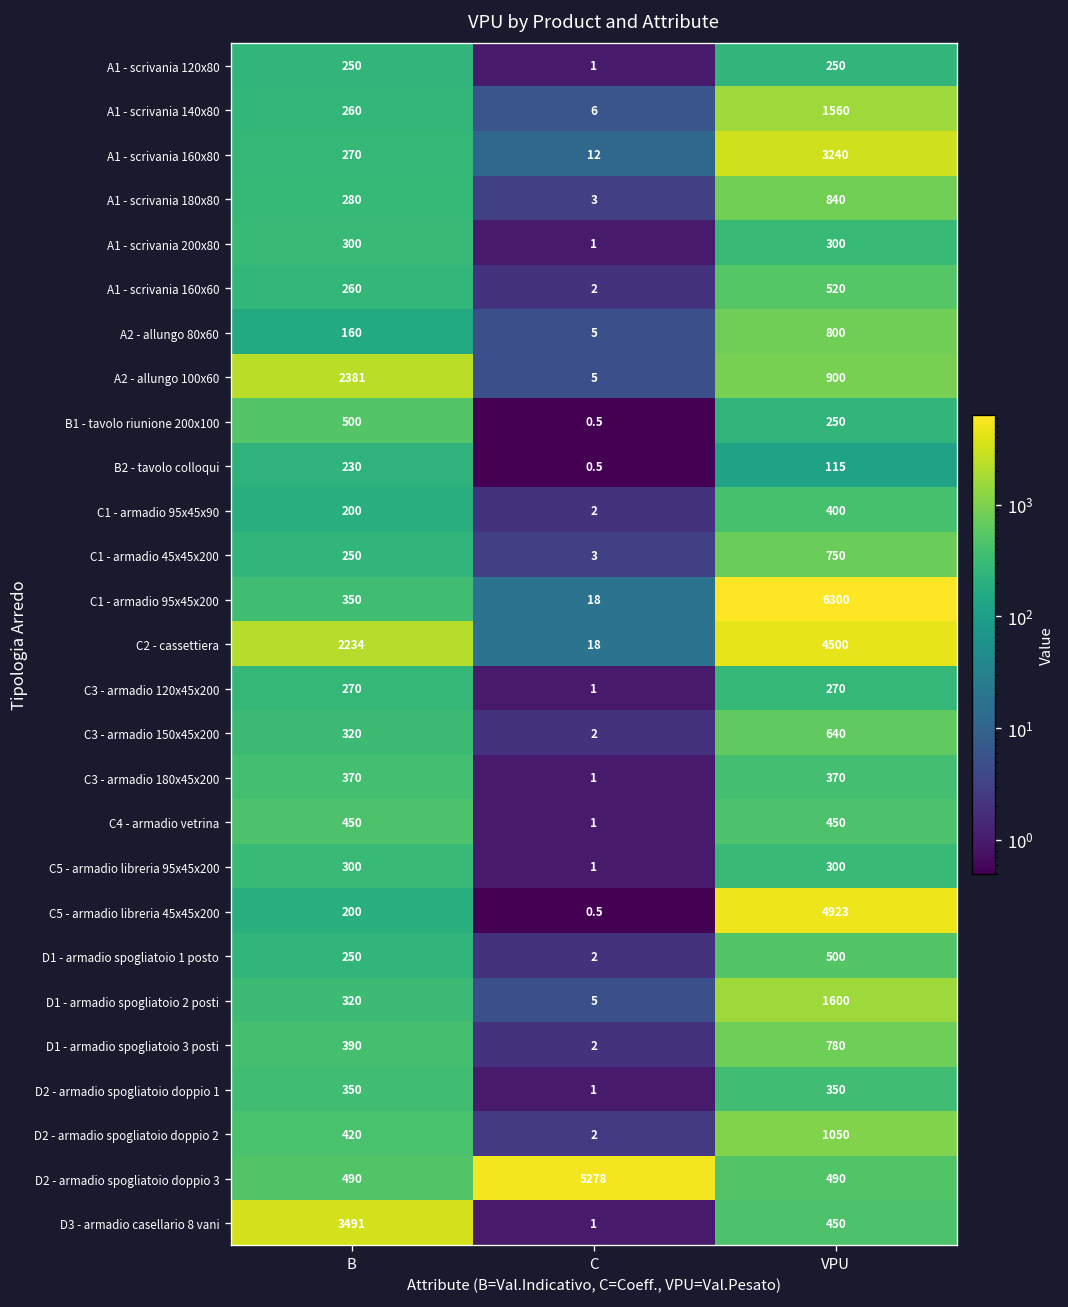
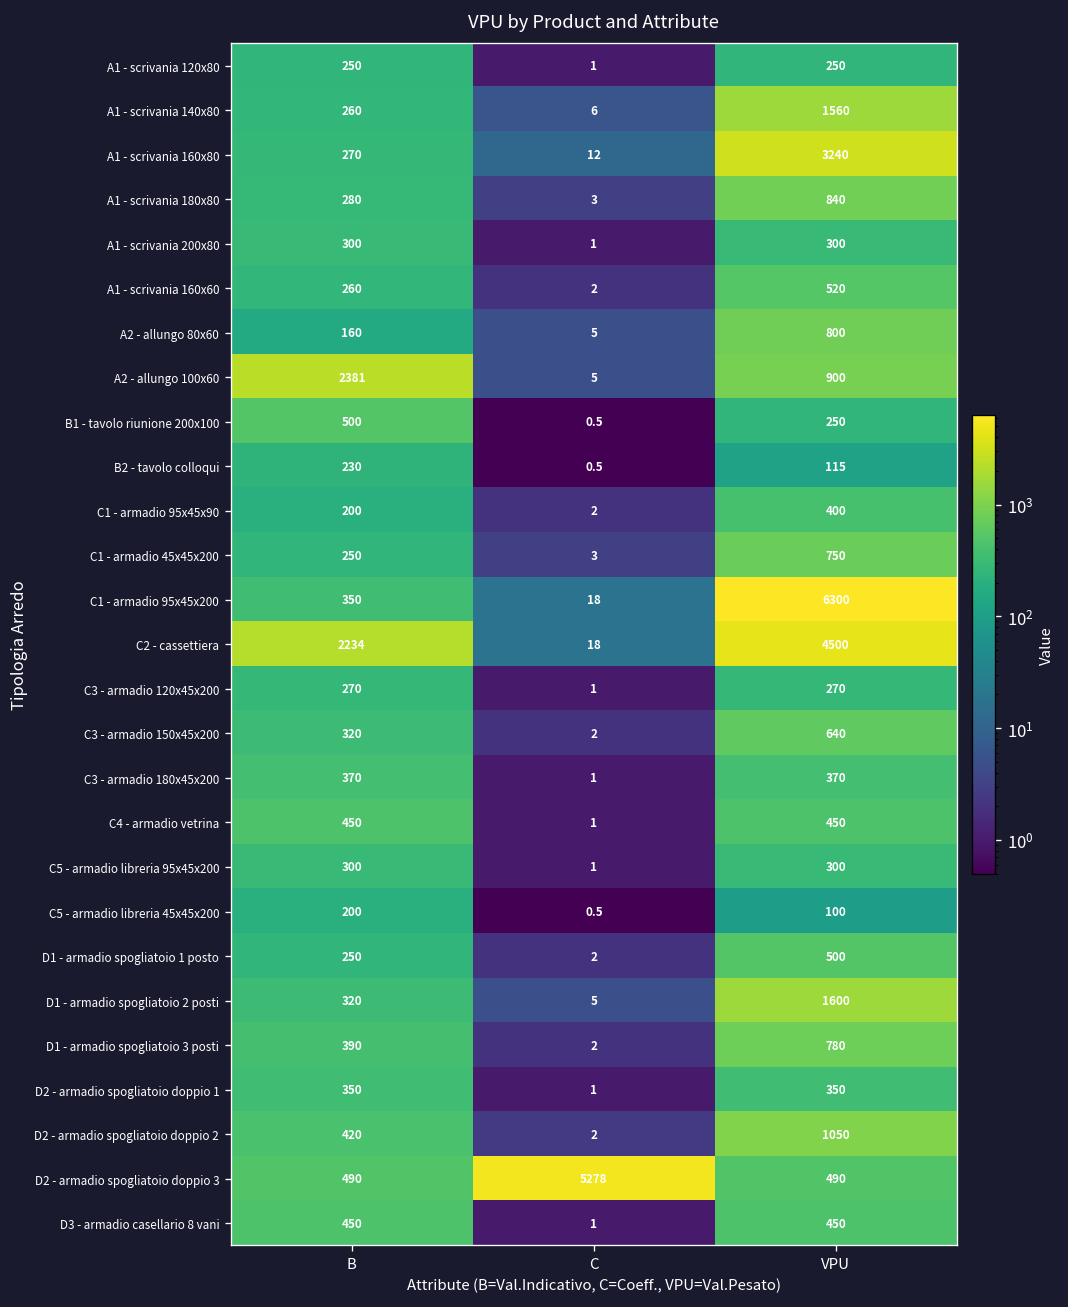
  {
    "A1 - scrivania 120x80": {
      "B": 250,
      "C": 1,
      "VPU": 250
    },
    "A1 - scrivania 140x80": {
      "B": 260,
      "C": 6,
      "VPU": 1560
    },
    "A1 - scrivania 160x80": {
      "B": 270,
      "C": 12,
      "VPU": 3240
    },
    "A1 - scrivania 180x80": {
      "B": 280,
      "C": 3,
      "VPU": 840
    },
    "A1 - scrivania 200x80": {
      "B": 300,
      "C": 1,
      "VPU": 300
    },
    "A1 - scrivania 160x60": {
      "B": 260,
      "C": 2,
      "VPU": 520
    },
    "A2 - allungo 80x60": {
      "B": 160,
      "C": 5,
      "VPU": 800
    },
    "A2 - allungo 100x60": {
      "B": 2381,
      "C": 5,
      "VPU": 900
    },
    "B1 - tavolo riunione 200x100": {
      "B": 500,
      "C": 0.5,
      "VPU": 250
    },
    "B2 - tavolo colloqui": {
      "B": 230,
      "C": 0.5,
      "VPU": 115
    },
    "C1 - armadio 95x45x90": {
      "B": 200,
      "C": 2,
      "VPU": 400
    },
    "C1 - armadio 45x45x200": {
      "B": 250,
      "C": 3,
      "VPU": 750
    },
    "C1 - armadio 95x45x200": {
      "B": 350,
      "C": 18,
      "VPU": 6300
    },
    "C2 - cassettiera": {
      "B": 2234,
      "C": 18,
      "VPU": 4500
    },
    "C3 - armadio 120x45x200": {
      "B": 270,
      "C": 1,
      "VPU": 270
    },
    "C3 - armadio 150x45x200": {
      "B": 320,
      "C": 2,
      "VPU": 640
    },
    "C3 - armadio 180x45x200": {
      "B": 370,
      "C": 1,
      "VPU": 370
    },
    "C4 - armadio vetrina": {
      "B": 450,
      "C": 1,
      "VPU": 450
    },
    "C5 - armadio libreria 95x45x200": {
      "B": 300,
      "C": 1,
      "VPU": 300
    },
    "C5 - armadio libreria 45x45x200": {
      "B": 200,
      "C": 0.5,
-     "VPU": 4923
+     "VPU": 100
    },
    "D1 - armadio spogliatoio 1 posto": {
      "B": 250,
      "C": 2,
      "VPU": 500
    },
    "D1 - armadio spogliatoio 2 posti": {
      "B": 320,
      "C": 5,
      "VPU": 1600
    },
    "D1 - armadio spogliatoio 3 posti": {
      "B": 390,
      "C": 2,
      "VPU": 780
    },
    "D2 - armadio spogliatoio doppio 1": {
      "B": 350,
      "C": 1,
      "VPU": 350
    },
    "D2 - armadio spogliatoio doppio 2": {
      "B": 420,
      "C": 2,
      "VPU": 1050
    },
    "D2 - armadio spogliatoio doppio 3": {
      "B": 490,
      "C": 5278,
      "VPU": 490
    },
    "D3 - armadio casellario 8 vani": {
-     "B": 3491,
+     "B": 450,
      "C": 1,
      "VPU": 450
    }
  }
